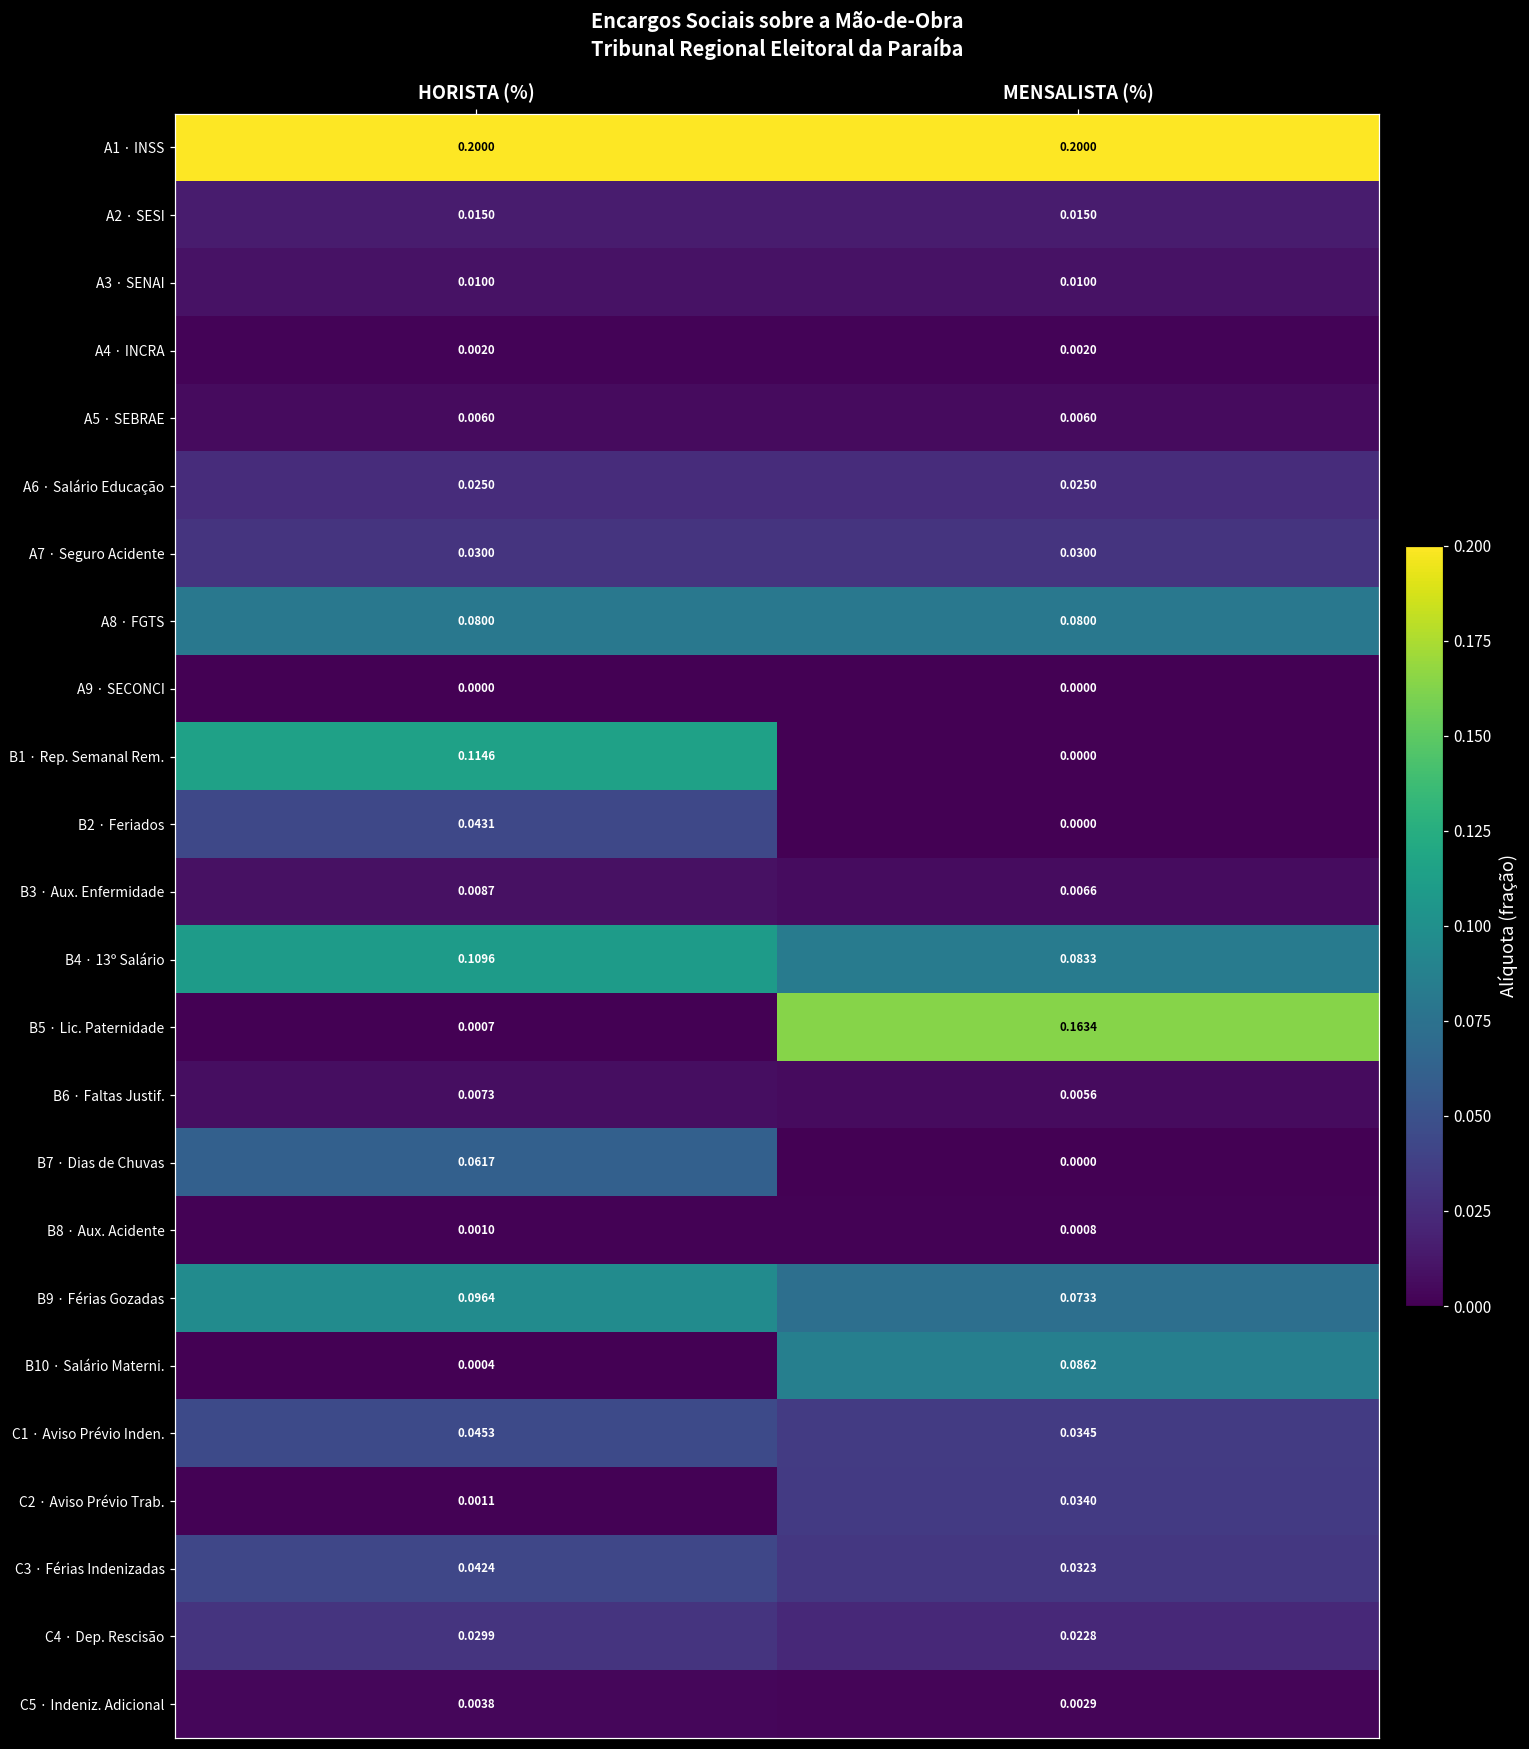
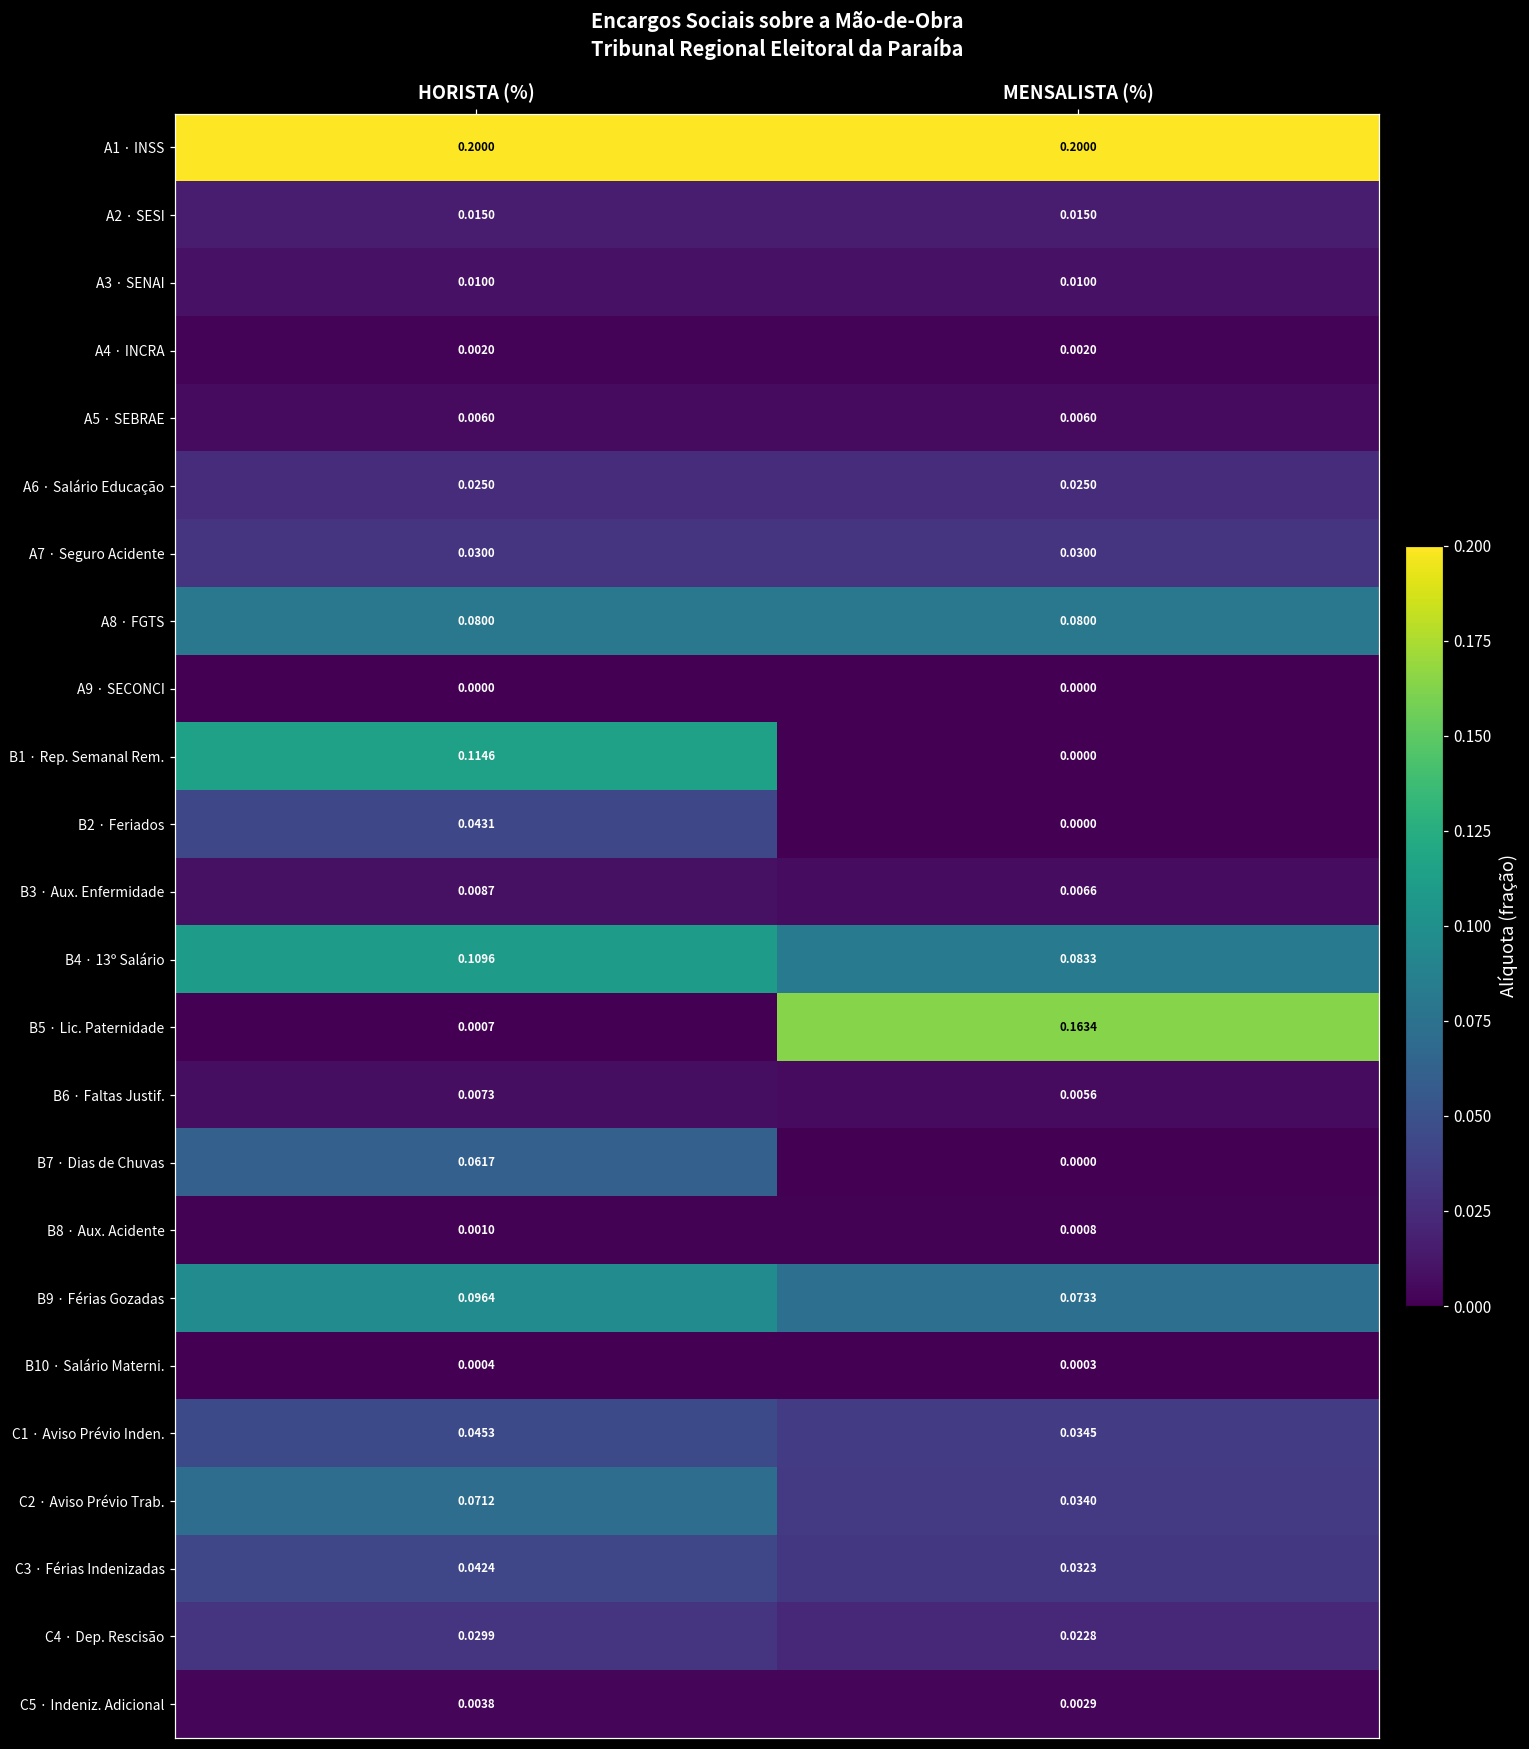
  {
    "A1 · INSS": {
      "HORISTA (%)": 0.2000,
      "MENSALISTA (%)": 0.2000
    },
    "A2 · SESI": {
      "HORISTA (%)": 0.0150,
      "MENSALISTA (%)": 0.0150
    },
    "A3 · SENAI": {
      "HORISTA (%)": 0.0100,
      "MENSALISTA (%)": 0.0100
    },
    "A4 · INCRA": {
      "HORISTA (%)": 0.0020,
      "MENSALISTA (%)": 0.0020
    },
    "A5 · SEBRAE": {
      "HORISTA (%)": 0.0060,
      "MENSALISTA (%)": 0.0060
    },
    "A6 · Salário Educação": {
      "HORISTA (%)": 0.0250,
      "MENSALISTA (%)": 0.0250
    },
    "A7 · Seguro Acidente": {
      "HORISTA (%)": 0.0300,
      "MENSALISTA (%)": 0.0300
    },
    "A8 · FGTS": {
      "HORISTA (%)": 0.0800,
      "MENSALISTA (%)": 0.0800
    },
    "A9 · SECONCI": {
      "HORISTA (%)": 0.0000,
      "MENSALISTA (%)": 0.0000
    },
    "B1 · Rep. Semanal Rem.": {
      "HORISTA (%)": 0.1146,
      "MENSALISTA (%)": 0.0000
    },
    "B2 · Feriados": {
      "HORISTA (%)": 0.0431,
      "MENSALISTA (%)": 0.0000
    },
    "B3 · Aux. Enfermidade": {
      "HORISTA (%)": 0.0087,
      "MENSALISTA (%)": 0.0066
    },
    "B4 · 13º Salário": {
      "HORISTA (%)": 0.1096,
      "MENSALISTA (%)": 0.0833
    },
    "B5 · Lic. Paternidade": {
      "HORISTA (%)": 0.0007,
      "MENSALISTA (%)": 0.1634
    },
    "B6 · Faltas Justif.": {
      "HORISTA (%)": 0.0073,
      "MENSALISTA (%)": 0.0056
    },
    "B7 · Dias de Chuvas": {
      "HORISTA (%)": 0.0617,
      "MENSALISTA (%)": 0.0000
    },
    "B8 · Aux. Acidente": {
      "HORISTA (%)": 0.0010,
      "MENSALISTA (%)": 0.0008
    },
    "B9 · Férias Gozadas": {
      "HORISTA (%)": 0.0964,
      "MENSALISTA (%)": 0.0733
    },
    "B10 · Salário Materni.": {
      "HORISTA (%)": 0.0004,
-     "MENSALISTA (%)": 0.0862
+     "MENSALISTA (%)": 0.0003
    },
    "C1 · Aviso Prévio Inden.": {
      "HORISTA (%)": 0.0453,
      "MENSALISTA (%)": 0.0345
    },
    "C2 · Aviso Prévio Trab.": {
-     "HORISTA (%)": 0.0011,
+     "HORISTA (%)": 0.0712,
      "MENSALISTA (%)": 0.0340
    },
    "C3 · Férias Indenizadas": {
      "HORISTA (%)": 0.0424,
      "MENSALISTA (%)": 0.0323
    },
    "C4 · Dep. Rescisão": {
      "HORISTA (%)": 0.0299,
      "MENSALISTA (%)": 0.0228
    },
    "C5 · Indeniz. Adicional": {
      "HORISTA (%)": 0.0038,
      "MENSALISTA (%)": 0.0029
    }
  }
